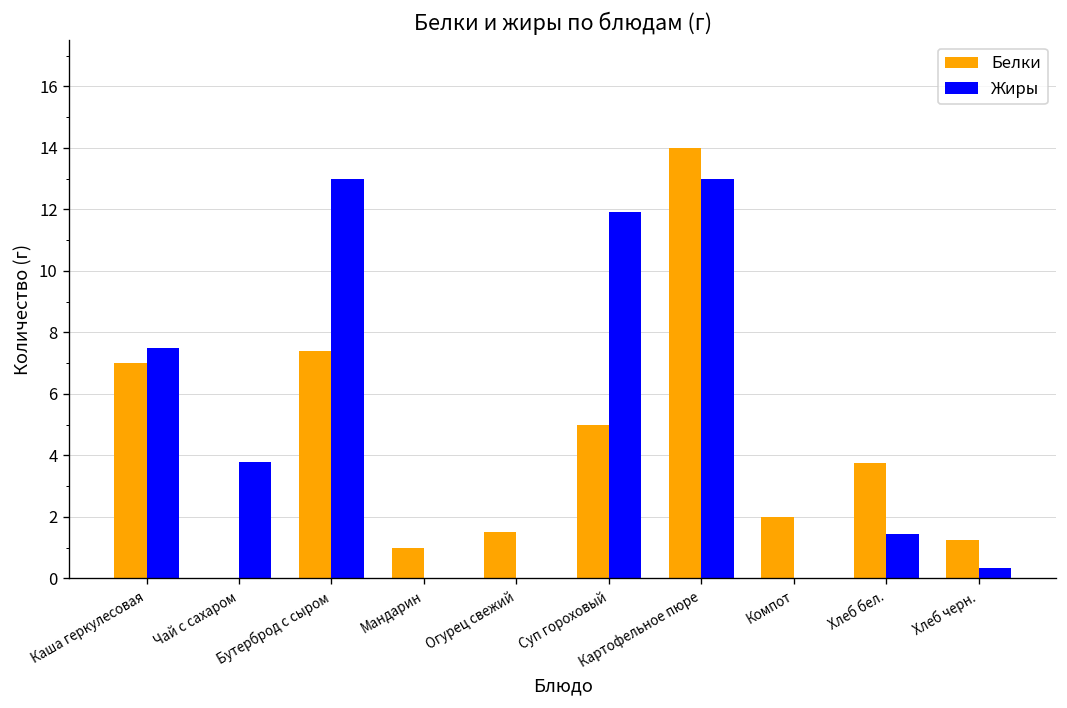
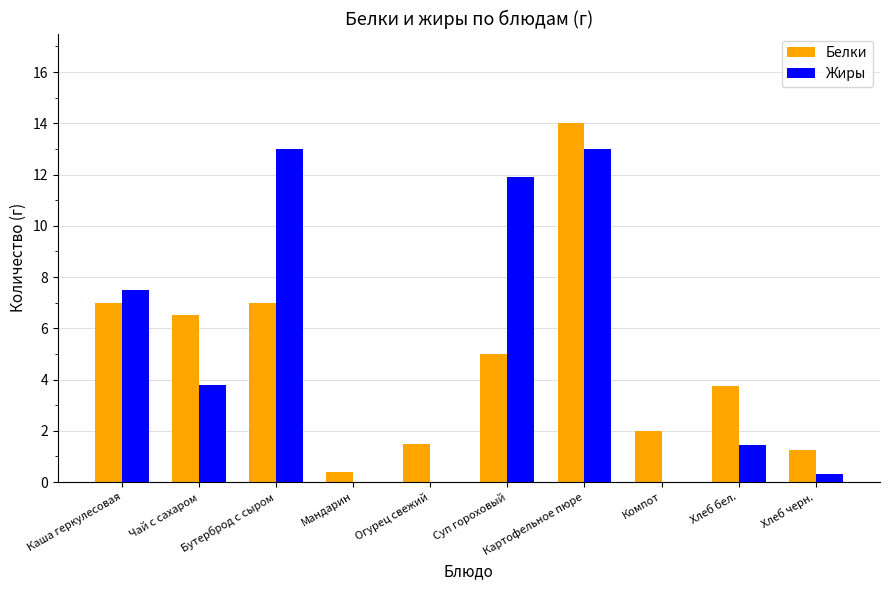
  {
    "Белки": {
      "Каша геркулесовая": 7.0,
-     "Чай с сахаром": 0.0,
-     "Бутерброд с сыром": 7.4,
-     "Мандарин": 1.0,
+     "Чай с сахаром": 6.5,
+     "Бутерброд с сыром": 7.0,
+     "Мандарин": 0.4,
      "Огурец свежий": 1.5,
      "Суп гороховый": 5.0,
      "Картофельное пюре": 14.0,
      "Компот": 2.0,
      "Хлеб бел.": 3.8,
      "Хлеб черн.": 1.3
    },
    "Жиры": {
      "Каша геркулесовая": 7.5,
      "Чай с сахаром": 3.8,
      "Бутерброд с сыром": 13.0,
      "Мандарин": 0.0,
      "Огурец свежий": 0.0,
      "Суп гороховый": 11.9,
      "Картофельное пюре": 13.0,
      "Компот": 0.0,
      "Хлеб бел.": 1.5,
      "Хлеб черн.": 0.3
    }
  }
